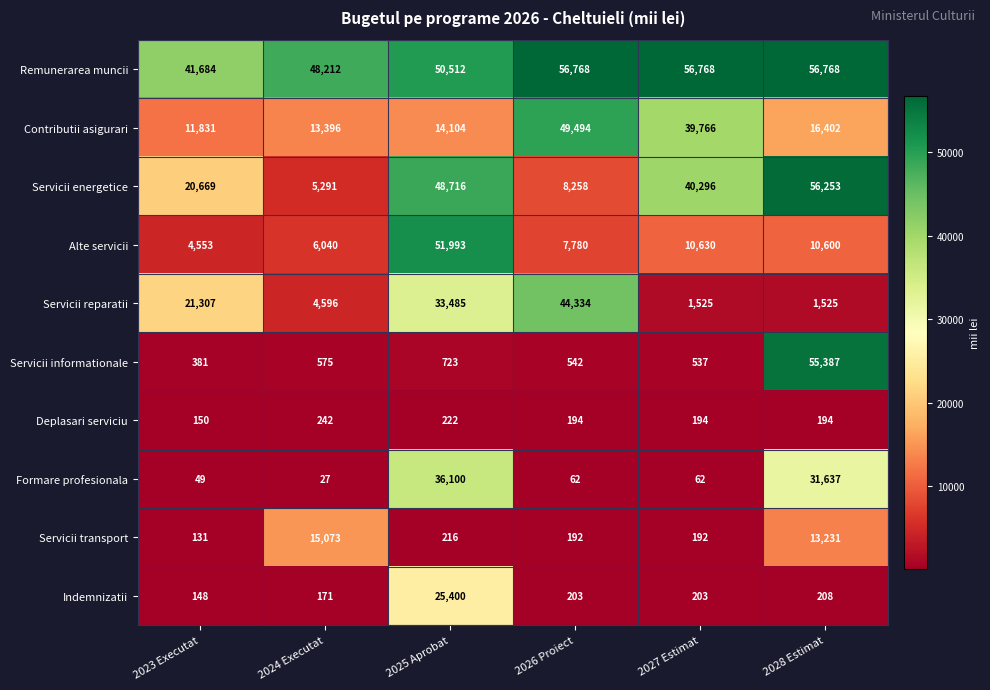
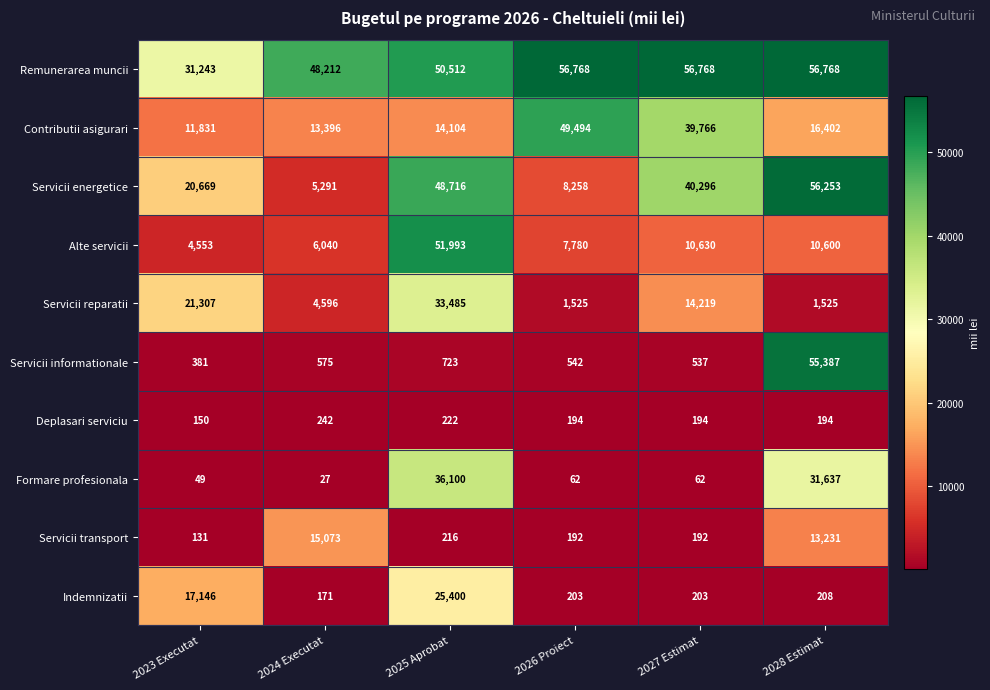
  {
    "Remunerarea muncii": {
-     "2023 Executat": "41,684",
+     "2023 Executat": "31,243",
      "2024 Executat": "48,212",
      "2025 Aprobat": "50,512",
      "2026 Proiect": "56,768",
      "2027 Estimat": "56,768",
      "2028 Estimat": "56,768"
    },
    "Contributii asigurari": {
      "2023 Executat": "11,831",
      "2024 Executat": "13,396",
      "2025 Aprobat": "14,104",
      "2026 Proiect": "49,494",
      "2027 Estimat": "39,766",
      "2028 Estimat": "16,402"
    },
    "Servicii energetice": {
      "2023 Executat": "20,669",
      "2024 Executat": "5,291",
      "2025 Aprobat": "48,716",
      "2026 Proiect": "8,258",
      "2027 Estimat": "40,296",
      "2028 Estimat": "56,253"
    },
    "Alte servicii": {
      "2023 Executat": "4,553",
      "2024 Executat": "6,040",
      "2025 Aprobat": "51,993",
      "2026 Proiect": "7,780",
      "2027 Estimat": "10,630",
      "2028 Estimat": "10,600"
    },
    "Servicii reparatii": {
      "2023 Executat": "21,307",
      "2024 Executat": "4,596",
      "2025 Aprobat": "33,485",
-     "2026 Proiect": "44,334",
-     "2027 Estimat": "1,525",
+     "2026 Proiect": "1,525",
+     "2027 Estimat": "14,219",
      "2028 Estimat": "1,525"
    },
    "Servicii informationale": {
      "2023 Executat": "381",
      "2024 Executat": "575",
      "2025 Aprobat": "723",
      "2026 Proiect": "542",
      "2027 Estimat": "537",
      "2028 Estimat": "55,387"
    },
    "Deplasari serviciu": {
      "2023 Executat": "150",
      "2024 Executat": "242",
      "2025 Aprobat": "222",
      "2026 Proiect": "194",
      "2027 Estimat": "194",
      "2028 Estimat": "194"
    },
    "Formare profesionala": {
      "2023 Executat": "49",
      "2024 Executat": "27",
      "2025 Aprobat": "36,100",
      "2026 Proiect": "62",
      "2027 Estimat": "62",
      "2028 Estimat": "31,637"
    },
    "Servicii transport": {
      "2023 Executat": "131",
      "2024 Executat": "15,073",
      "2025 Aprobat": "216",
      "2026 Proiect": "192",
      "2027 Estimat": "192",
      "2028 Estimat": "13,231"
    },
    "Indemnizatii": {
-     "2023 Executat": "148",
+     "2023 Executat": "17,146",
      "2024 Executat": "171",
      "2025 Aprobat": "25,400",
      "2026 Proiect": "203",
      "2027 Estimat": "203",
      "2028 Estimat": "208"
    }
  }
